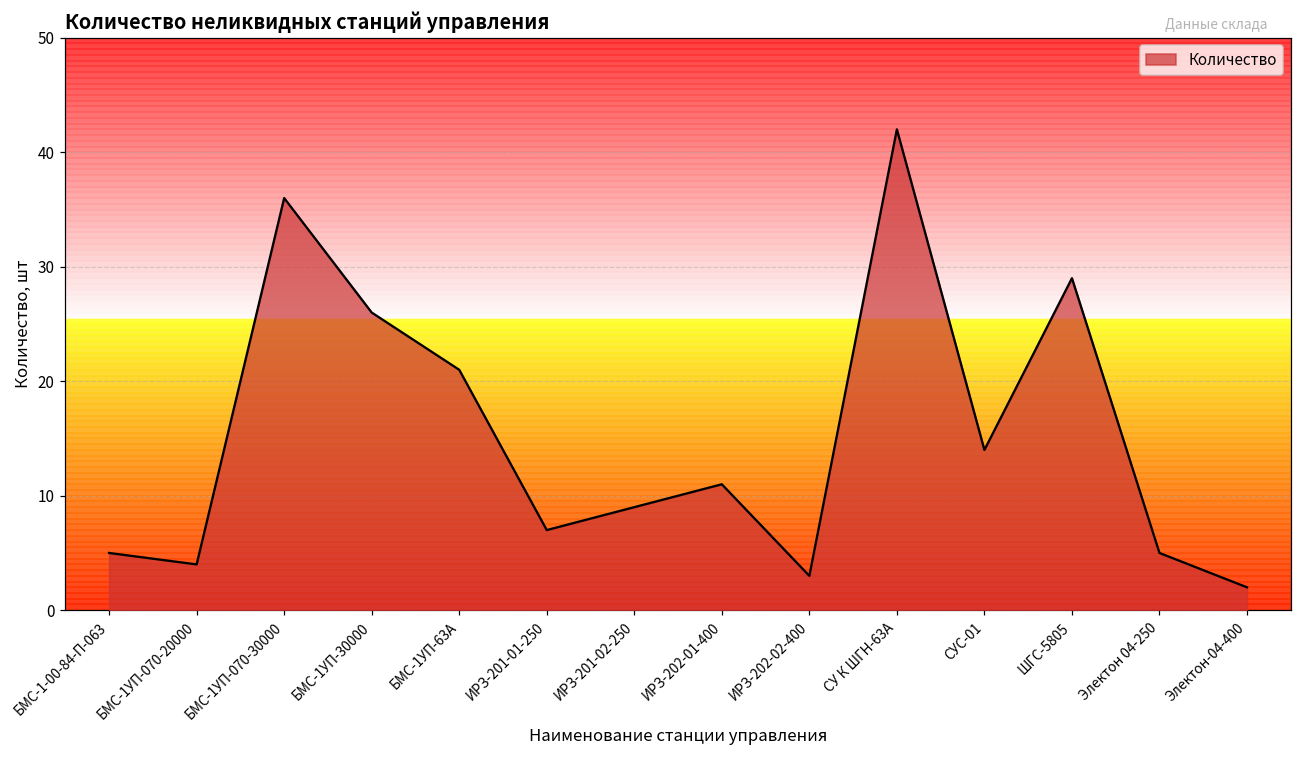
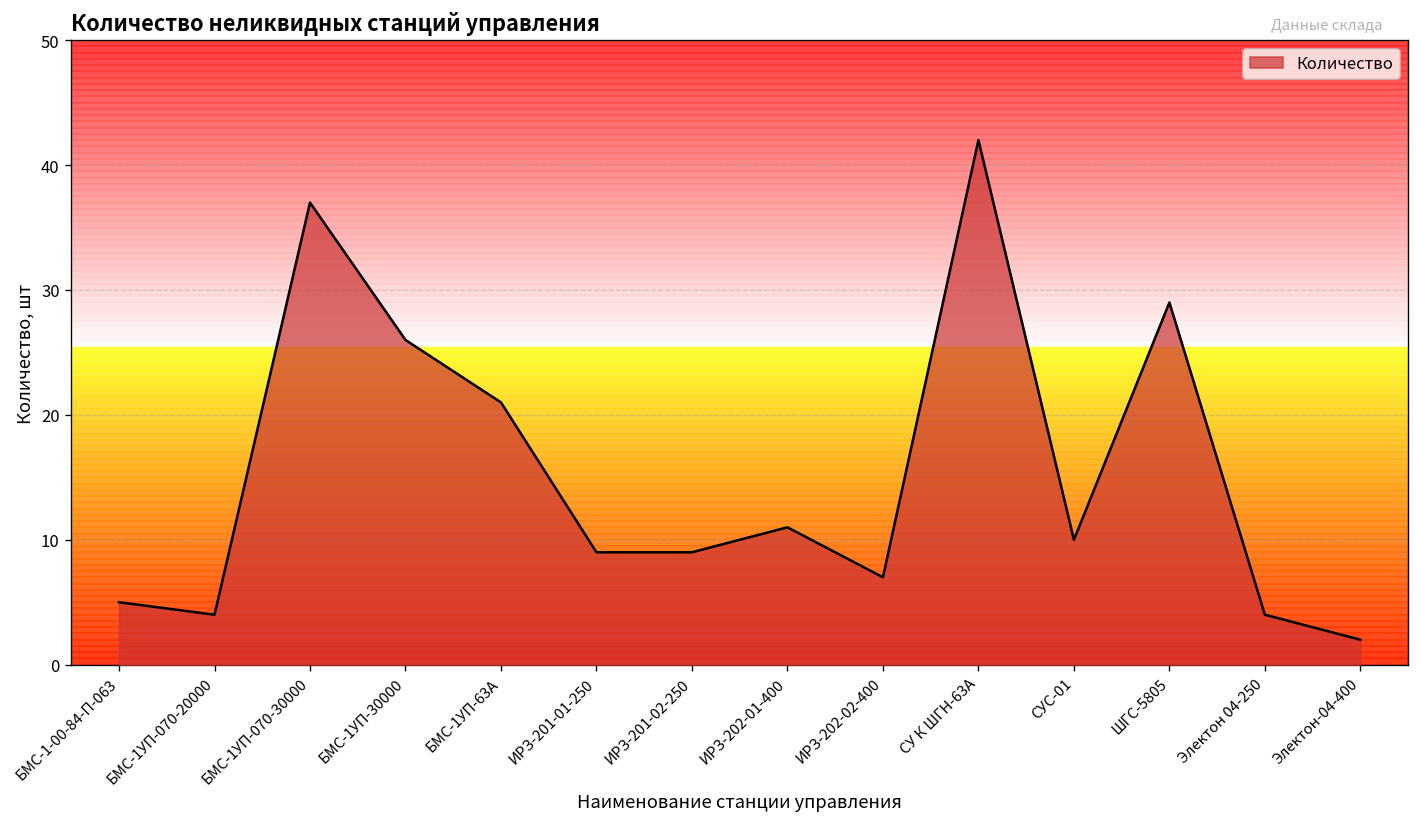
  {
    "БМС-1-00-84-П-063": 5,
    "БМС-1УП-070-20000": 4,
-   "БМС-1УП-070-30000": 36,
+   "БМС-1УП-070-30000": 37,
    "БМС-1УП-30000": 26,
    "БМС-1УП-63А": 21,
-   "ИРЗ-201-01-250": 7,
+   "ИРЗ-201-01-250": 9,
    "ИРЗ-201-02-250": 9,
    "ИРЗ-202-01-400": 11,
-   "ИРЗ-202-02-400": 3,
+   "ИРЗ-202-02-400": 7,
    "СУ К ШГН-63А": 42,
-   "СУС-01": 14,
+   "СУС-01": 10,
    "ШГС-5805": 29,
-   "Электон 04-250": 5,
+   "Электон 04-250": 4,
    "Электон-04-400": 2
  }
